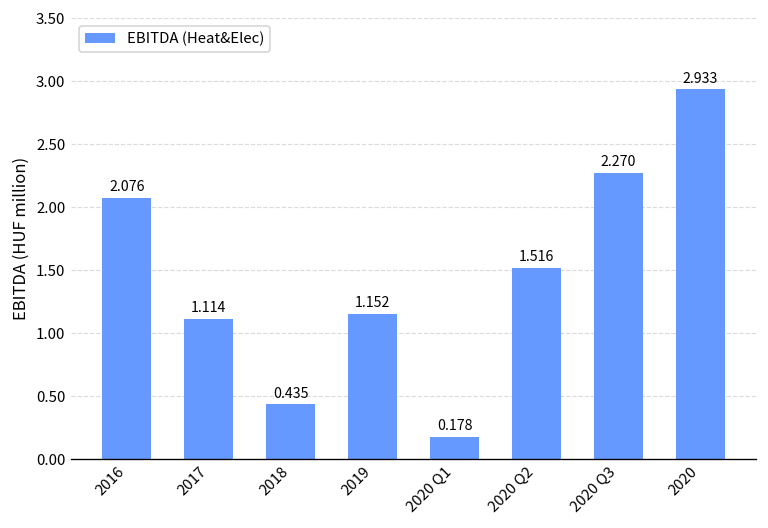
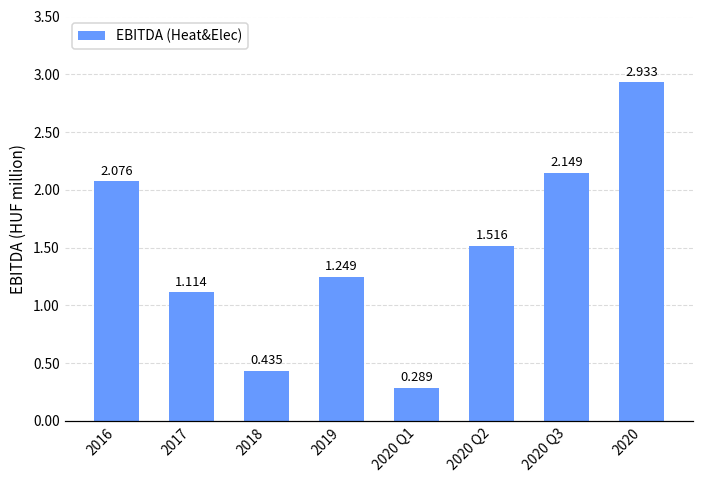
  {
-   "2019": 1.152,
-   "2020 Q1": 0.178,
-   "2020 Q3": 2.270
+   "2019": 1.249,
+   "2020 Q1": 0.289,
+   "2020 Q3": 2.149
  }
